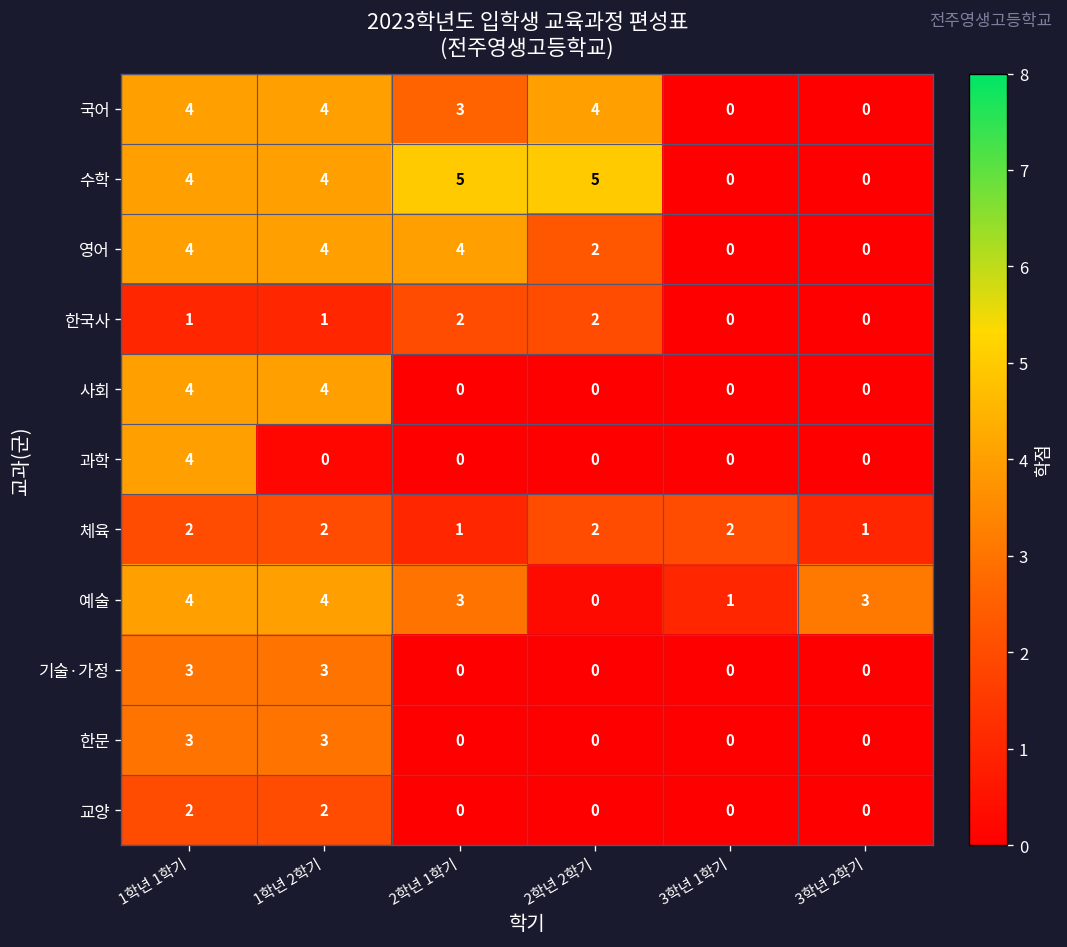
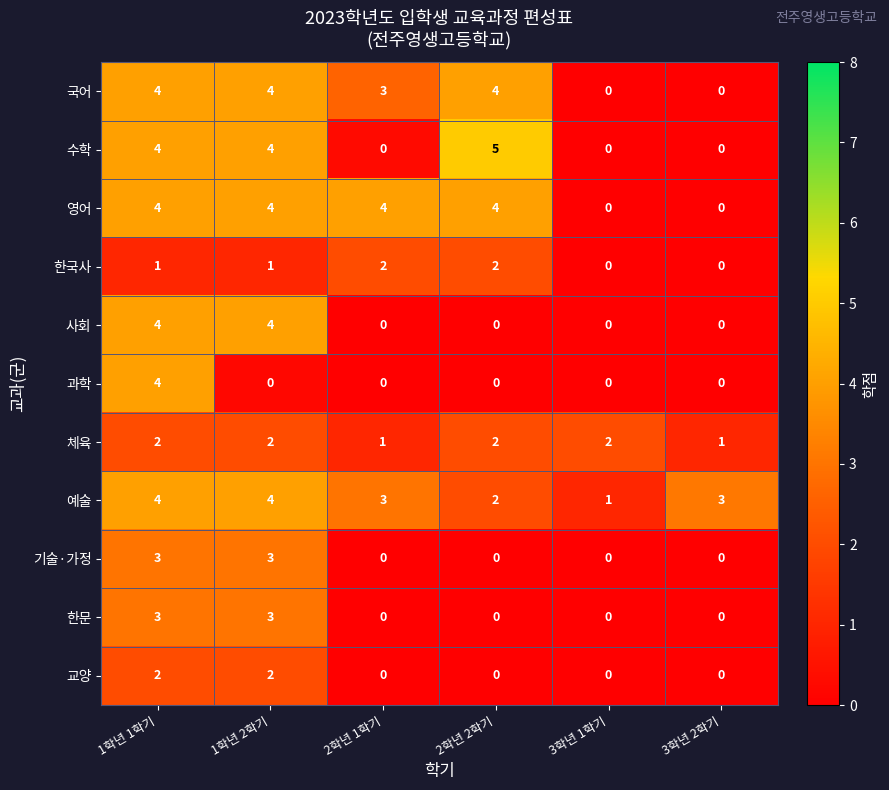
  {
    "국어": {
      "1학년 1학기": 4,
      "1학년 2학기": 4,
      "2학년 1학기": 3,
      "2학년 2학기": 4,
      "3학년 1학기": 0,
      "3학년 2학기": 0
    },
    "수학": {
      "1학년 1학기": 4,
      "1학년 2학기": 4,
-     "2학년 1학기": 5,
+     "2학년 1학기": 0,
      "2학년 2학기": 5,
      "3학년 1학기": 0,
      "3학년 2학기": 0
    },
    "영어": {
      "1학년 1학기": 4,
      "1학년 2학기": 4,
      "2학년 1학기": 4,
-     "2학년 2학기": 2,
+     "2학년 2학기": 4,
      "3학년 1학기": 0,
      "3학년 2학기": 0
    },
    "한국사": {
      "1학년 1학기": 1,
      "1학년 2학기": 1,
      "2학년 1학기": 2,
      "2학년 2학기": 2,
      "3학년 1학기": 0,
      "3학년 2학기": 0
    },
    "사회": {
      "1학년 1학기": 4,
      "1학년 2학기": 4,
      "2학년 1학기": 0,
      "2학년 2학기": 0,
      "3학년 1학기": 0,
      "3학년 2학기": 0
    },
    "과학": {
      "1학년 1학기": 4,
      "1학년 2학기": 0,
      "2학년 1학기": 0,
      "2학년 2학기": 0,
      "3학년 1학기": 0,
      "3학년 2학기": 0
    },
    "체육": {
      "1학년 1학기": 2,
      "1학년 2학기": 2,
      "2학년 1학기": 1,
      "2학년 2학기": 2,
      "3학년 1학기": 2,
      "3학년 2학기": 1
    },
    "예술": {
      "1학년 1학기": 4,
      "1학년 2학기": 4,
      "2학년 1학기": 3,
-     "2학년 2학기": 0,
+     "2학년 2학기": 2,
      "3학년 1학기": 1,
      "3학년 2학기": 3
    },
    "기술·가정": {
      "1학년 1학기": 3,
      "1학년 2학기": 3,
      "2학년 1학기": 0,
      "2학년 2학기": 0,
      "3학년 1학기": 0,
      "3학년 2학기": 0
    },
    "한문": {
      "1학년 1학기": 3,
      "1학년 2학기": 3,
      "2학년 1학기": 0,
      "2학년 2학기": 0,
      "3학년 1학기": 0,
      "3학년 2학기": 0
    },
    "교양": {
      "1학년 1학기": 2,
      "1학년 2학기": 2,
      "2학년 1학기": 0,
      "2학년 2학기": 0,
      "3학년 1학기": 0,
      "3학년 2학기": 0
    }
  }
